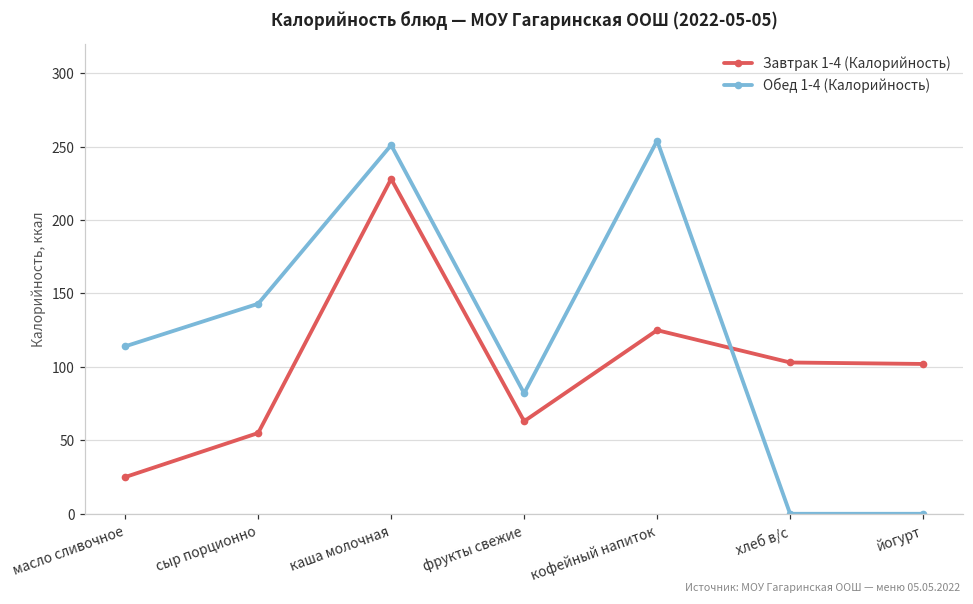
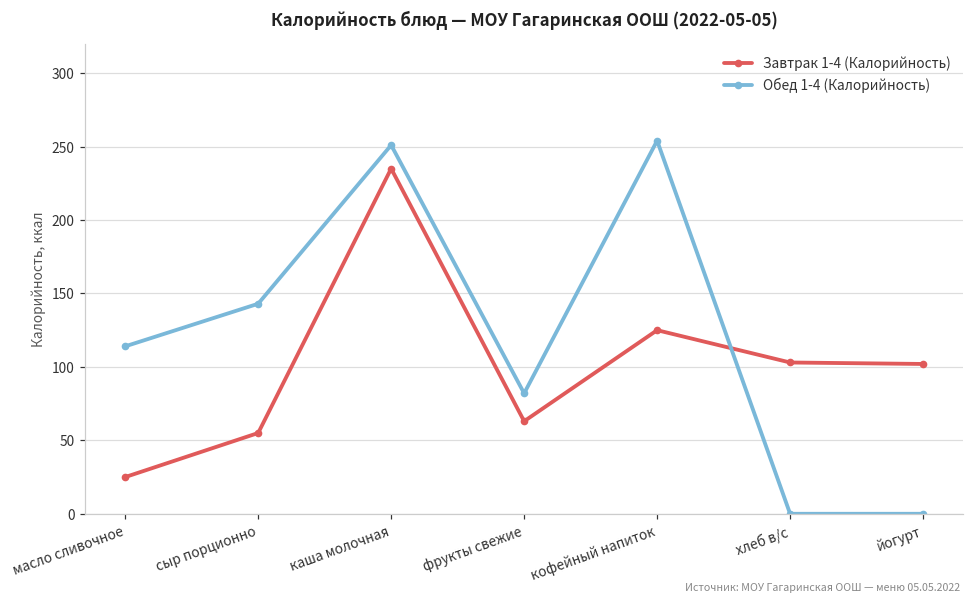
  {
    "Завтрак 1-4 (Калорийность)": {
      "масло сливочное": 25,
      "сыр порционно": 55,
-     "каша молочная": 228,
+     "каша молочная": 235,
      "фрукты свежие": 63,
      "кофейный напиток": 125,
      "хлеб в/с": 103,
      "йогурт": 102
    },
    "Обед 1-4 (Калорийность)": {
      "масло сливочное": 114,
      "сыр порционно": 143,
      "каша молочная": 251,
      "фрукты свежие": 82,
      "кофейный напиток": 254,
      "хлеб в/с": 0,
      "йогурт": 0
    }
  }
